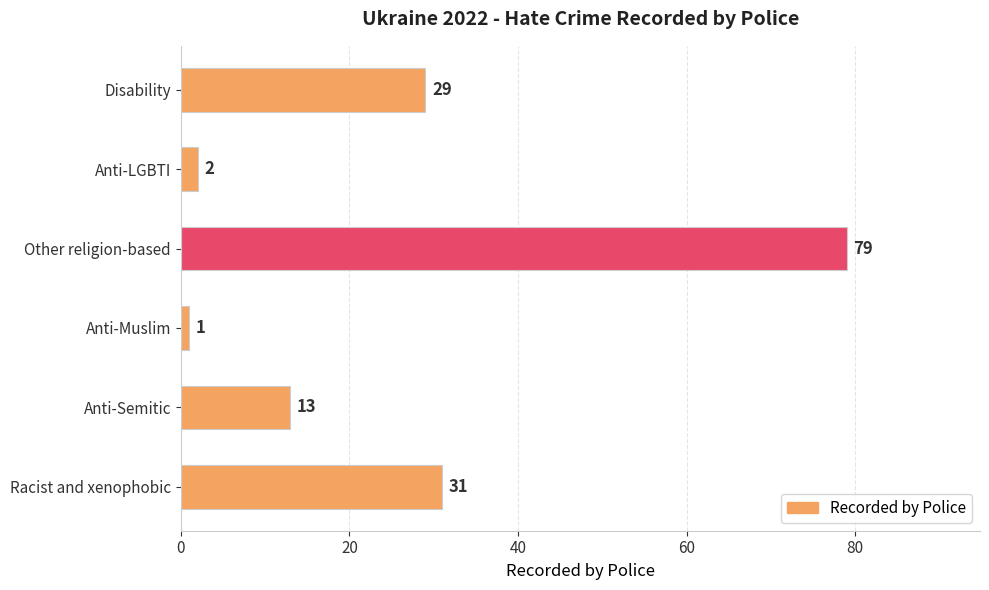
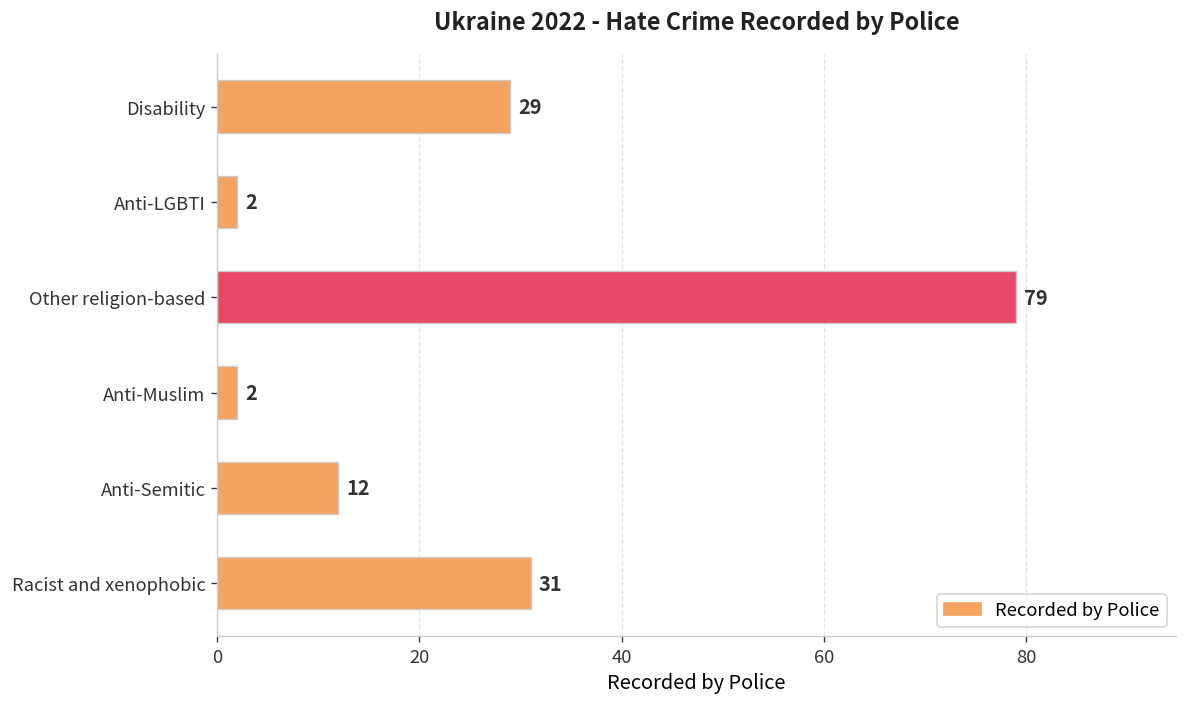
  {
    "Disability": 29,
    "Anti-LGBTI": 2,
    "Other religion-based": 79,
-   "Anti-Muslim": 1,
-   "Anti-Semitic": 13,
+   "Anti-Muslim": 2,
+   "Anti-Semitic": 12,
    "Racist and xenophobic": 31
  }
